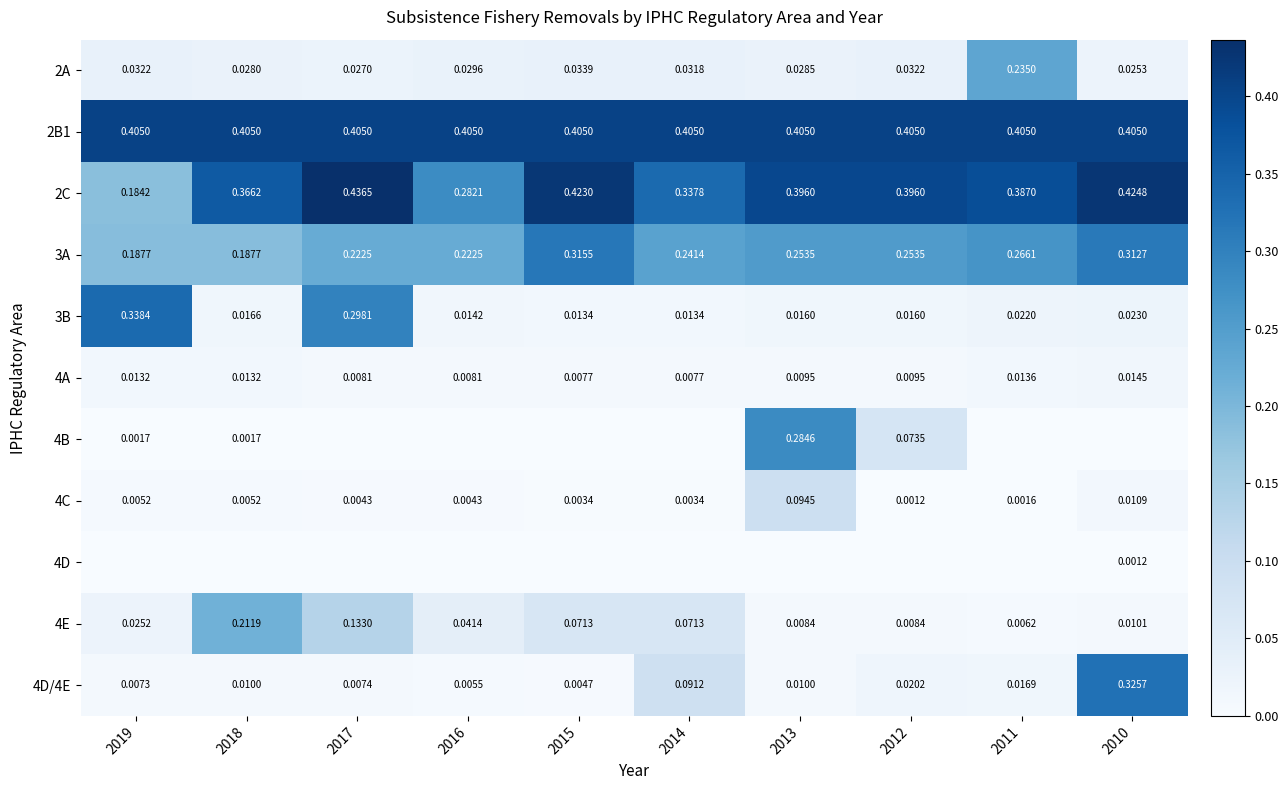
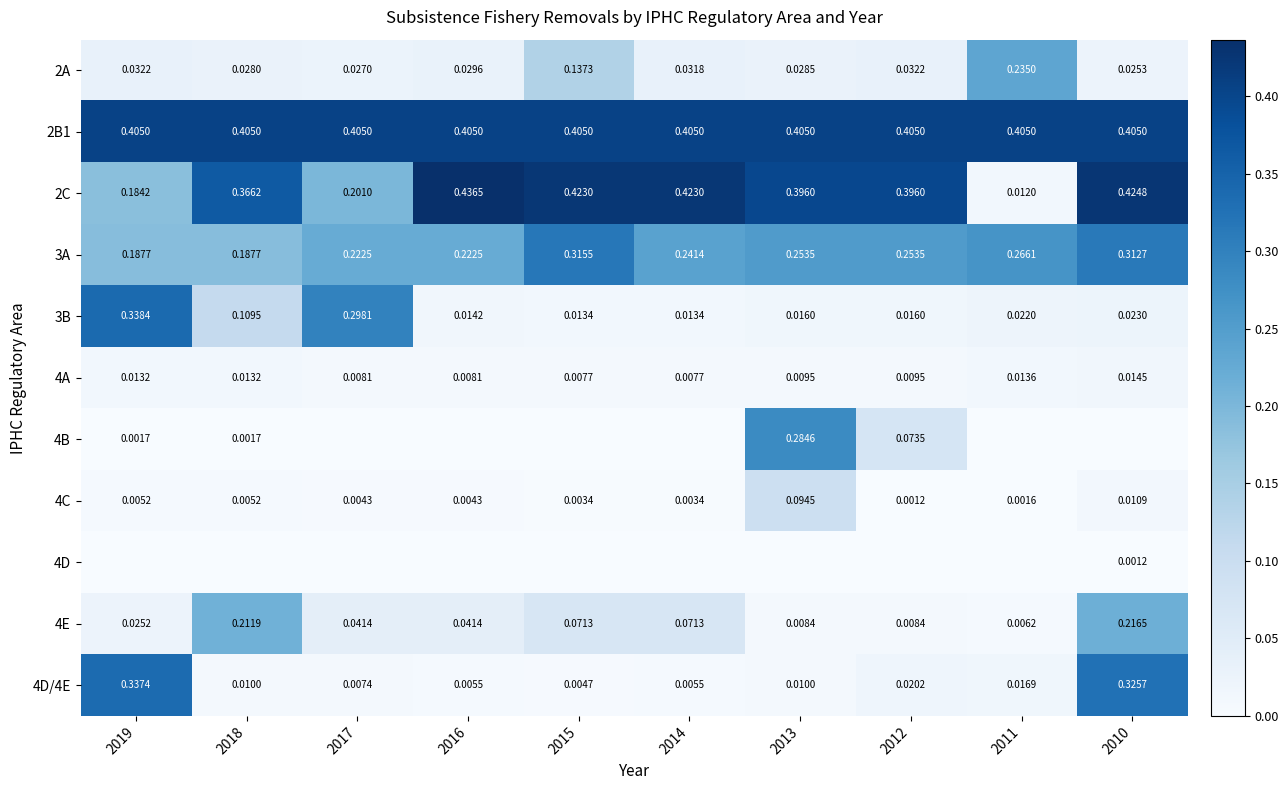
  {
    "2A": {
      "2019": 0.0322,
      "2018": 0.0280,
      "2017": 0.0270,
      "2016": 0.0296,
-     "2015": 0.0339,
+     "2015": 0.1373,
      "2014": 0.0318,
      "2013": 0.0285,
      "2012": 0.0322,
      "2011": 0.2350,
      "2010": 0.0253
    },
    "2B1": {
      "2019": 0.4050,
      "2018": 0.4050,
      "2017": 0.4050,
      "2016": 0.4050,
      "2015": 0.4050,
      "2014": 0.4050,
      "2013": 0.4050,
      "2012": 0.4050,
      "2011": 0.4050,
      "2010": 0.4050
    },
    "2C": {
      "2019": 0.1842,
      "2018": 0.3662,
-     "2017": 0.4365,
-     "2016": 0.2821,
+     "2017": 0.2010,
+     "2016": 0.4365,
      "2015": 0.4230,
-     "2014": 0.3378,
+     "2014": 0.4230,
      "2013": 0.3960,
      "2012": 0.3960,
-     "2011": 0.3870,
+     "2011": 0.0120,
      "2010": 0.4248
    },
    "3A": {
      "2019": 0.1877,
      "2018": 0.1877,
      "2017": 0.2225,
      "2016": 0.2225,
      "2015": 0.3155,
      "2014": 0.2414,
      "2013": 0.2535,
      "2012": 0.2535,
      "2011": 0.2661,
      "2010": 0.3127
    },
    "3B": {
      "2019": 0.3384,
-     "2018": 0.0166,
+     "2018": 0.1095,
      "2017": 0.2981,
      "2016": 0.0142,
      "2015": 0.0134,
      "2014": 0.0134,
      "2013": 0.0160,
      "2012": 0.0160,
      "2011": 0.0220,
      "2010": 0.0230
    },
    "4A": {
      "2019": 0.0132,
      "2018": 0.0132,
      "2017": 0.0081,
      "2016": 0.0081,
      "2015": 0.0077,
      "2014": 0.0077,
      "2013": 0.0095,
      "2012": 0.0095,
      "2011": 0.0136,
      "2010": 0.0145
    },
    "4B": {
      "2019": 0.0017,
      "2018": 0.0017,
      "2013": 0.2846,
      "2012": 0.0735
    },
    "4C": {
      "2019": 0.0052,
      "2018": 0.0052,
      "2017": 0.0043,
      "2016": 0.0043,
      "2015": 0.0034,
      "2014": 0.0034,
      "2013": 0.0945,
      "2012": 0.0012,
      "2011": 0.0016,
      "2010": 0.0109
    },
    "4D": {
      "2010": 0.0012
    },
    "4E": {
      "2019": 0.0252,
      "2018": 0.2119,
-     "2017": 0.1330,
+     "2017": 0.0414,
      "2016": 0.0414,
      "2015": 0.0713,
      "2014": 0.0713,
      "2013": 0.0084,
      "2012": 0.0084,
      "2011": 0.0062,
-     "2010": 0.0101
+     "2010": 0.2165
    },
    "4D/4E": {
-     "2019": 0.0073,
+     "2019": 0.3374,
      "2018": 0.0100,
      "2017": 0.0074,
      "2016": 0.0055,
      "2015": 0.0047,
-     "2014": 0.0912,
+     "2014": 0.0055,
      "2013": 0.0100,
      "2012": 0.0202,
      "2011": 0.0169,
      "2010": 0.3257
    }
  }
